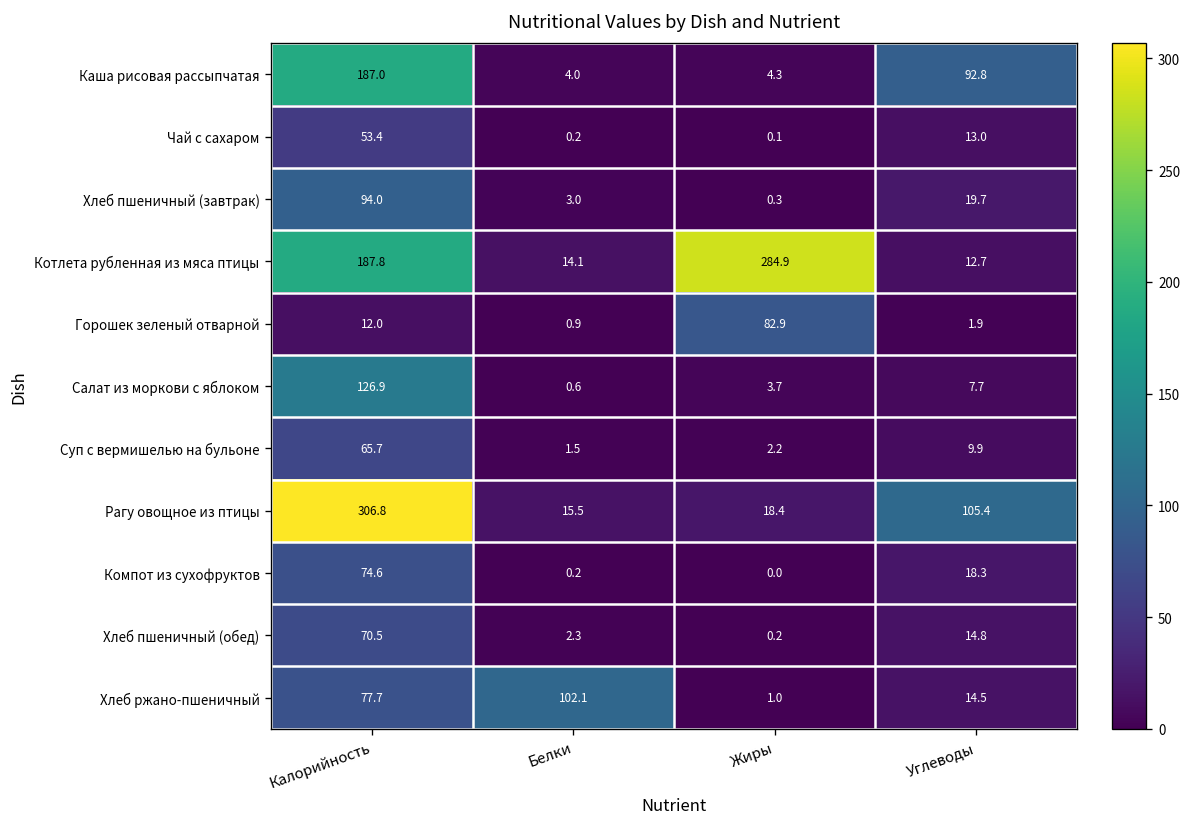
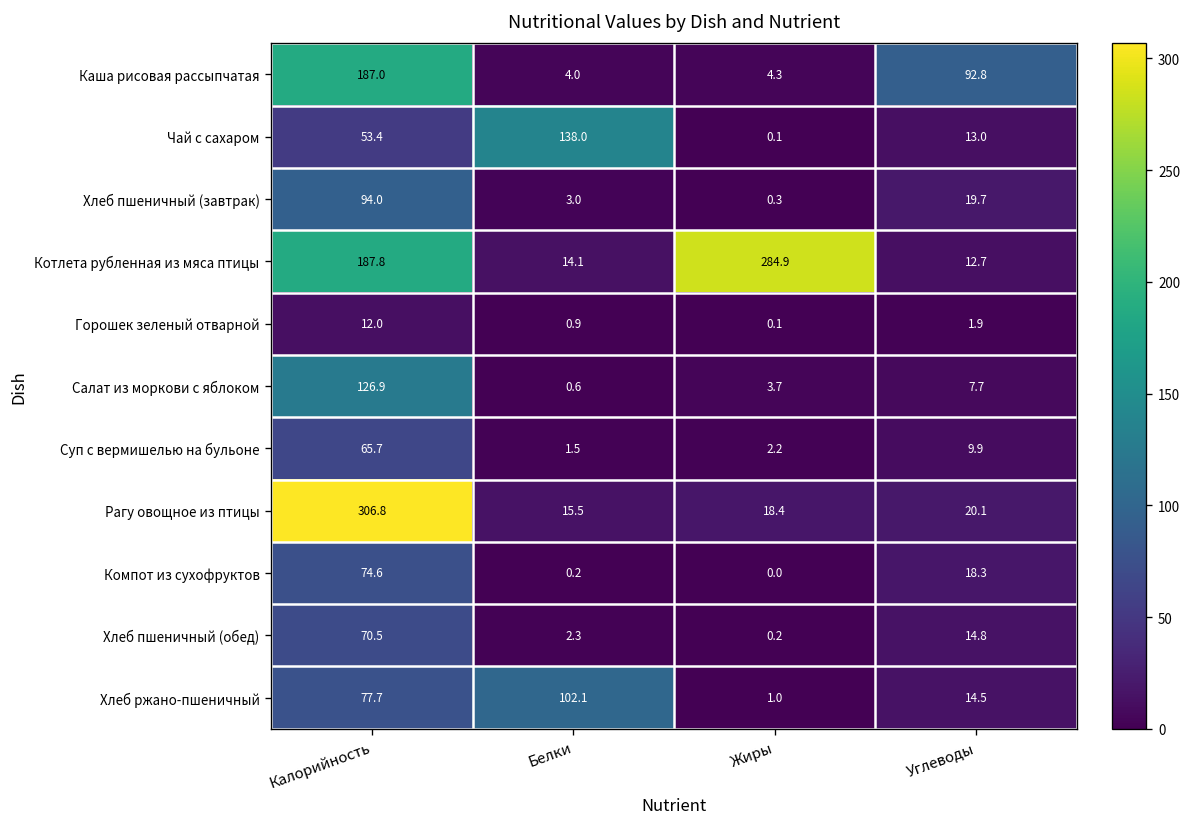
  {
    "Каша рисовая рассыпчатая": {
      "Калорийность": 187.0,
      "Белки": 4.0,
      "Жиры": 4.3,
      "Углеводы": 92.8
    },
    "Чай с сахаром": {
      "Калорийность": 53.4,
-     "Белки": 0.2,
+     "Белки": 138.0,
      "Жиры": 0.1,
      "Углеводы": 13.0
    },
    "Хлеб пшеничный (завтрак)": {
      "Калорийность": 94.0,
      "Белки": 3.0,
      "Жиры": 0.3,
      "Углеводы": 19.7
    },
    "Котлета рубленная из мяса птицы": {
      "Калорийность": 187.8,
      "Белки": 14.1,
      "Жиры": 284.9,
      "Углеводы": 12.7
    },
    "Горошек зеленый отварной": {
      "Калорийность": 12.0,
      "Белки": 0.9,
-     "Жиры": 82.9,
+     "Жиры": 0.1,
      "Углеводы": 1.9
    },
    "Салат из моркови с яблоком": {
      "Калорийность": 126.9,
      "Белки": 0.6,
      "Жиры": 3.7,
      "Углеводы": 7.7
    },
    "Суп с вермишелью на бульоне": {
      "Калорийность": 65.7,
      "Белки": 1.5,
      "Жиры": 2.2,
      "Углеводы": 9.9
    },
    "Рагу овощное из птицы": {
      "Калорийность": 306.8,
      "Белки": 15.5,
      "Жиры": 18.4,
-     "Углеводы": 105.4
+     "Углеводы": 20.1
    },
    "Компот из сухофруктов": {
      "Калорийность": 74.6,
      "Белки": 0.2,
      "Жиры": 0.0,
      "Углеводы": 18.3
    },
    "Хлеб пшеничный (обед)": {
      "Калорийность": 70.5,
      "Белки": 2.3,
      "Жиры": 0.2,
      "Углеводы": 14.8
    },
    "Хлеб ржано-пшеничный": {
      "Калорийность": 77.7,
      "Белки": 102.1,
      "Жиры": 1.0,
      "Углеводы": 14.5
    }
  }
